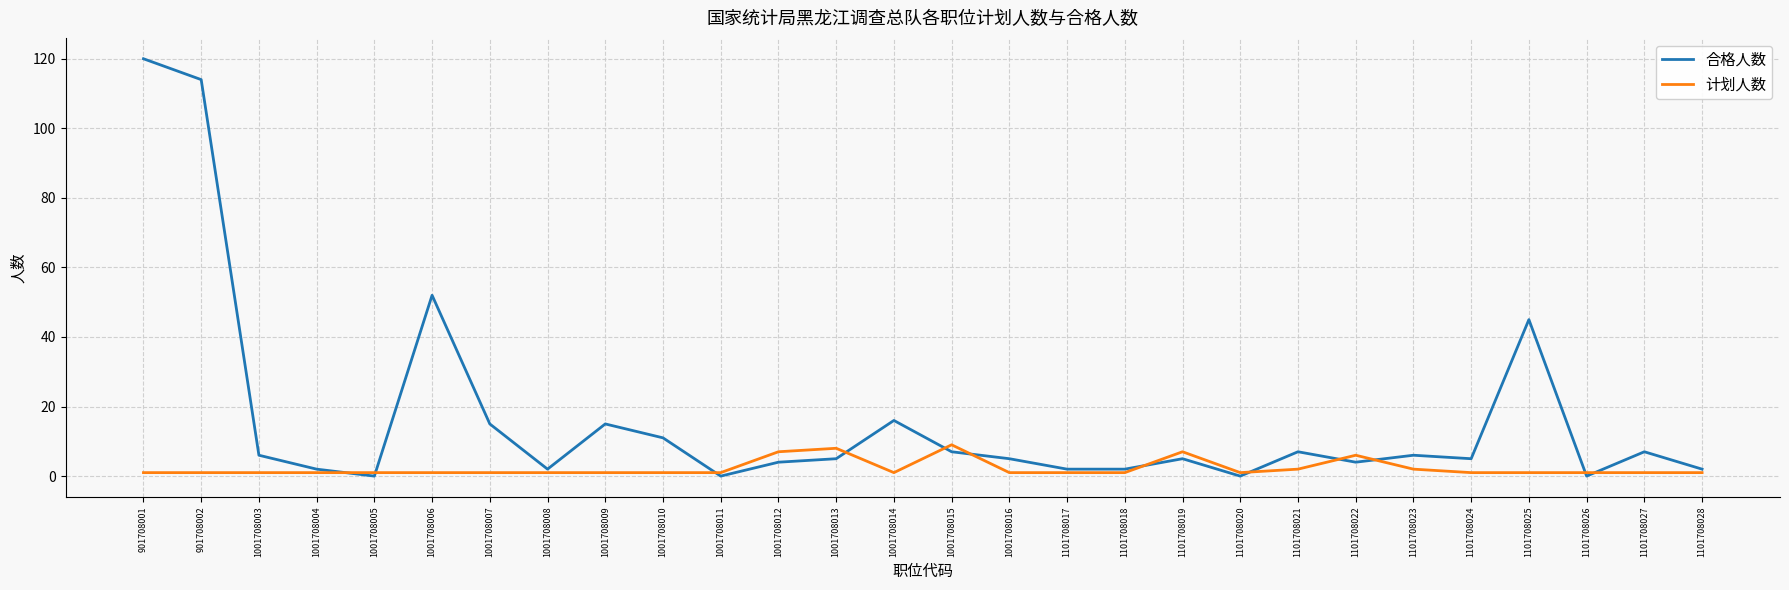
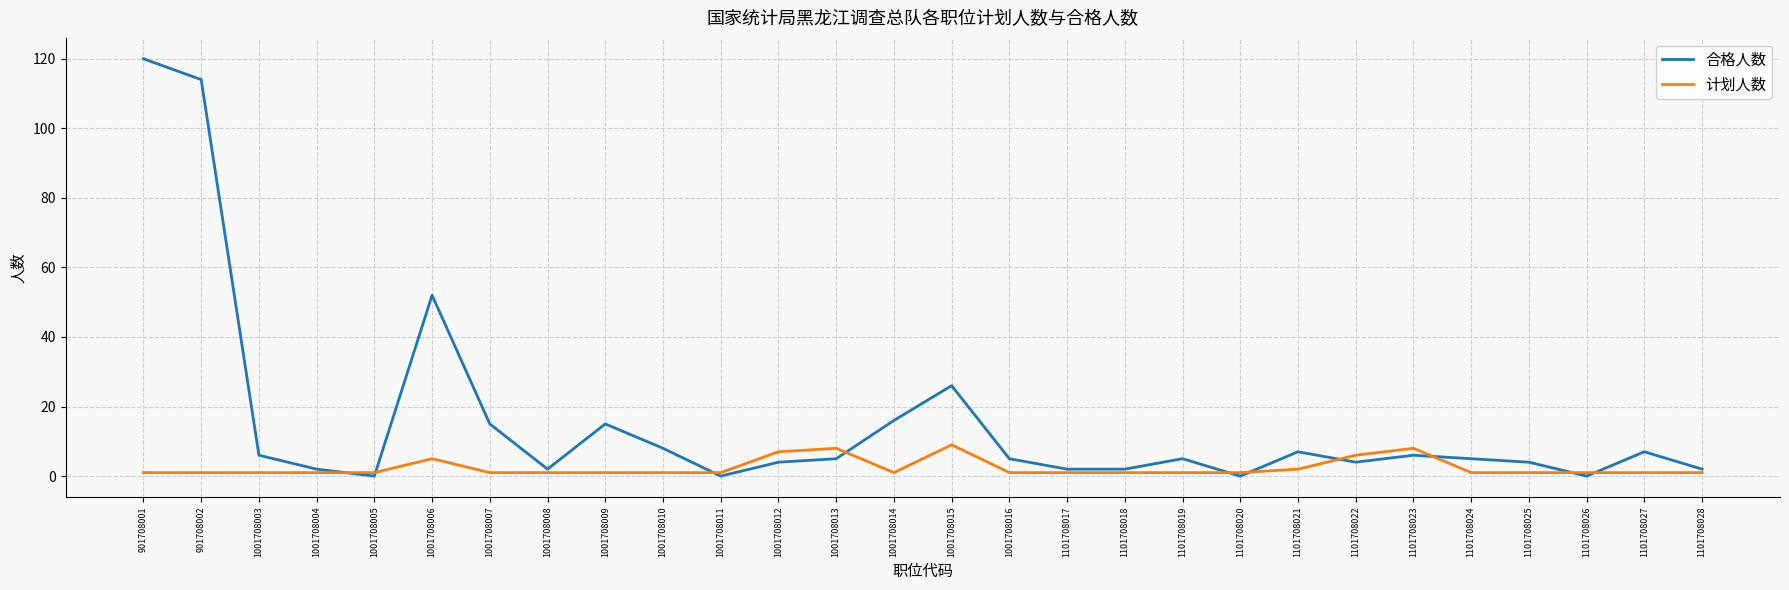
  {
    "合格人数": {
      "901708001": 120,
      "901708002": 114,
      "1001708003": 6,
      "1001708004": 2,
      "1001708005": 0,
      "1001708006": 52,
      "1001708007": 15,
      "1001708008": 2,
      "1001708009": 15,
-     "1001708010": 11,
+     "1001708010": 8,
      "1001708011": 0,
      "1001708012": 4,
      "1001708013": 5,
      "1001708014": 16,
-     "1001708015": 7,
+     "1001708015": 26,
      "1001708016": 5,
      "1101708017": 2,
      "1101708018": 2,
      "1101708019": 5,
      "1101708020": 0,
      "1101708021": 7,
      "1101708022": 4,
      "1101708023": 6,
      "1101708024": 5,
-     "1101708025": 45,
+     "1101708025": 4,
      "1101708026": 0,
      "1101708027": 7,
      "1101708028": 2
    },
    "计划人数": {
      "901708001": 1,
      "901708002": 1,
      "1001708003": 1,
      "1001708004": 1,
      "1001708005": 1,
-     "1001708006": 1,
+     "1001708006": 5,
      "1001708007": 1,
      "1001708008": 1,
      "1001708009": 1,
      "1001708010": 1,
      "1001708011": 1,
      "1001708012": 7,
      "1001708013": 8,
      "1001708014": 1,
      "1001708015": 9,
      "1001708016": 1,
      "1101708017": 1,
      "1101708018": 1,
-     "1101708019": 7,
+     "1101708019": 1,
      "1101708020": 1,
      "1101708021": 2,
      "1101708022": 6,
-     "1101708023": 2,
+     "1101708023": 8,
      "1101708024": 1,
      "1101708025": 1,
      "1101708026": 1,
      "1101708027": 1,
      "1101708028": 1
    }
  }
